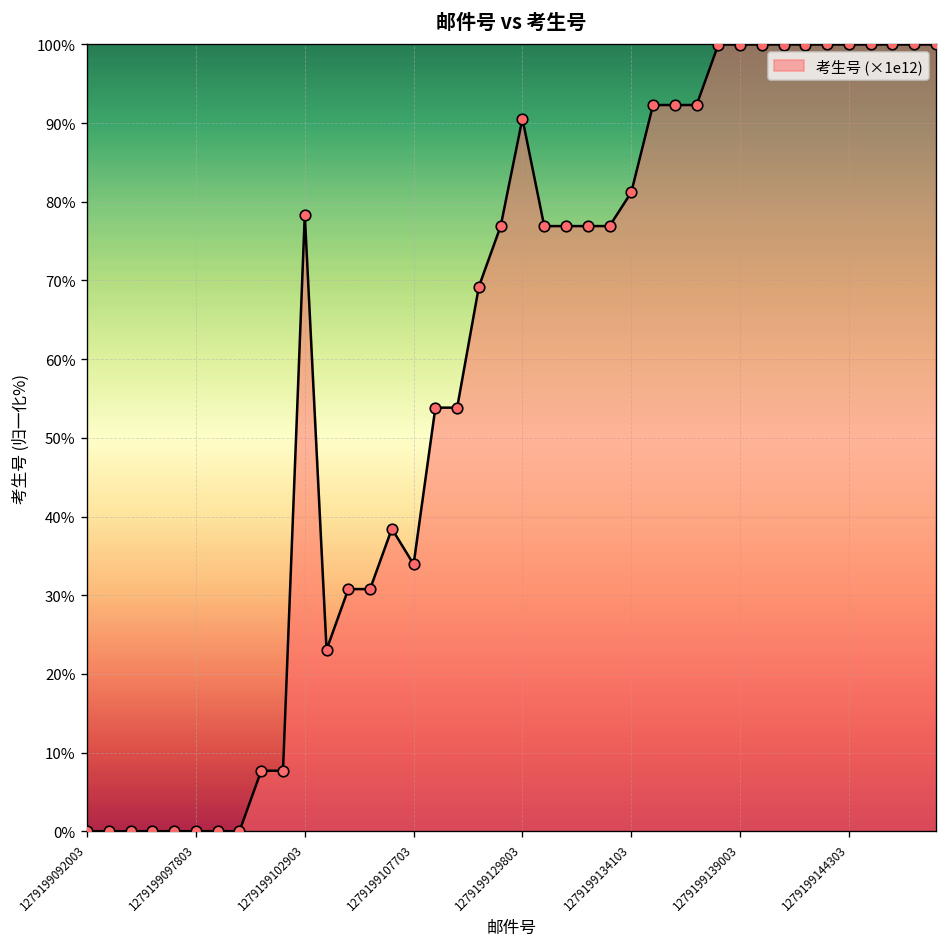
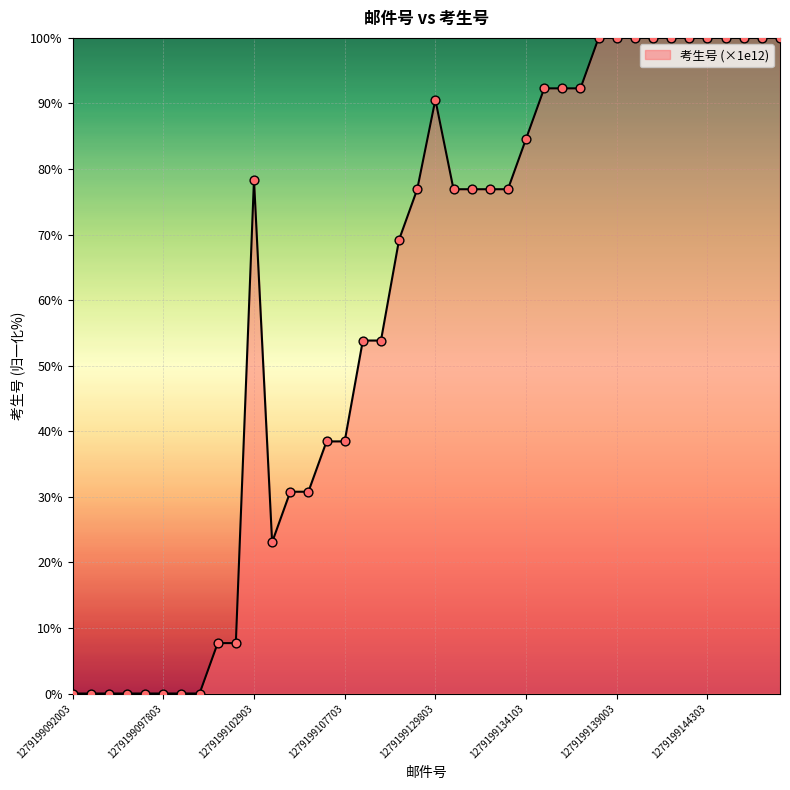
  {
    "1279199092003": "0%",
    "1279199097803": "0%",
    "1279199102903": "78%",
-   "1279199107703": "34%",
+   "1279199107703": "38%",
    "1279199129803": "91%",
-   "1279199134103": "81%",
+   "1279199134103": "85%",
    "1279199139003": "100%",
    "1279199144303": "100%"
  }
